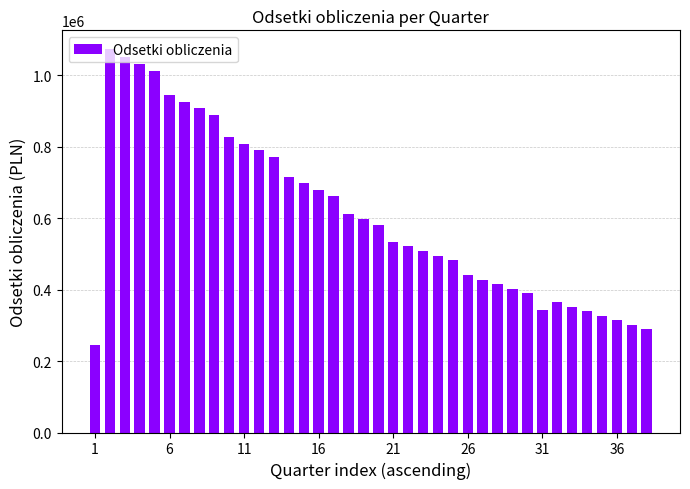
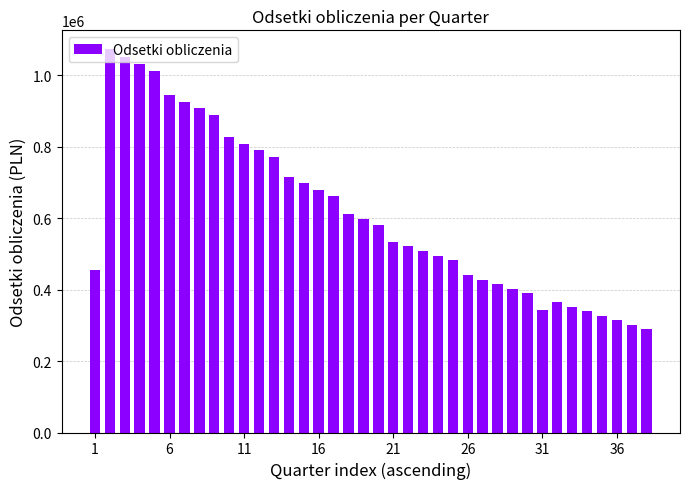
  {
-   "1": 250000,
+   "1": 460000,
    "6": 950000,
    "11": 810000,
    "16": 680000,
    "21": 530000,
    "26": 440000,
    "31": 340000,
    "36": 310000
  }
